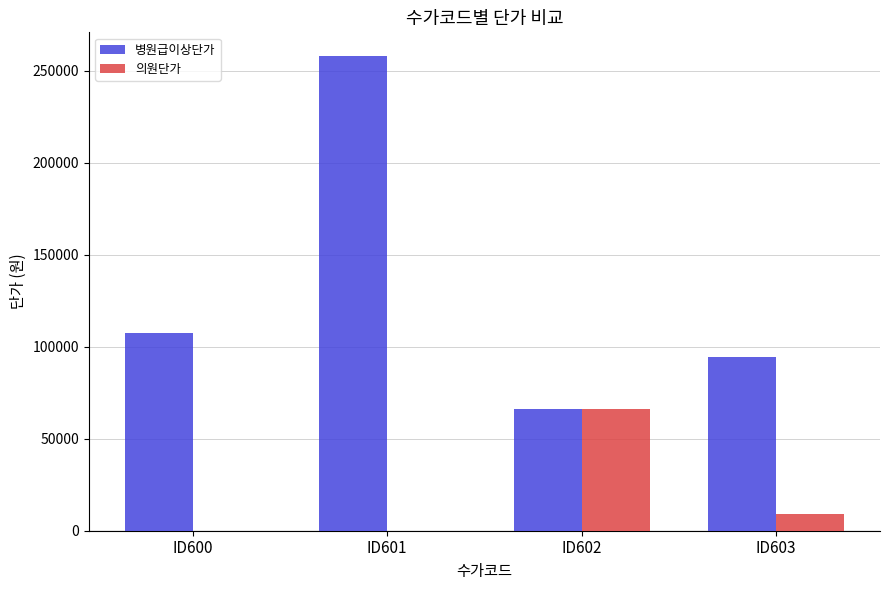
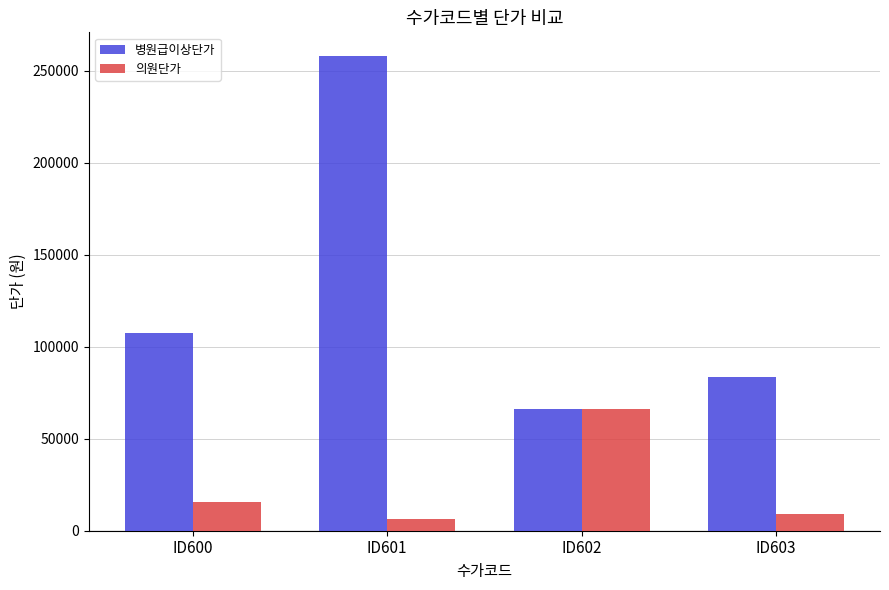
  {
    "병원급이상단가": {
      "ID600": 108000,
      "ID601": 258000,
      "ID602": 66000,
-     "ID603": 94000
+     "ID603": 83000
    },
    "의원단가": {
-     "ID600": 0,
-     "ID601": 0,
+     "ID600": 15000,
+     "ID601": 6000,
      "ID602": 66000,
      "ID603": 9000
    }
  }
